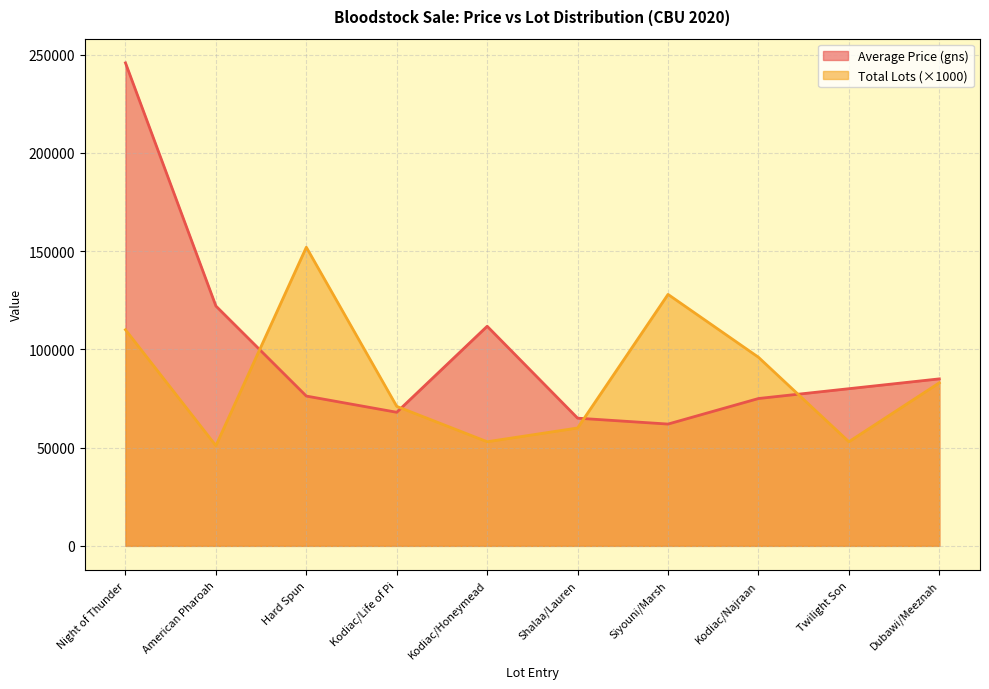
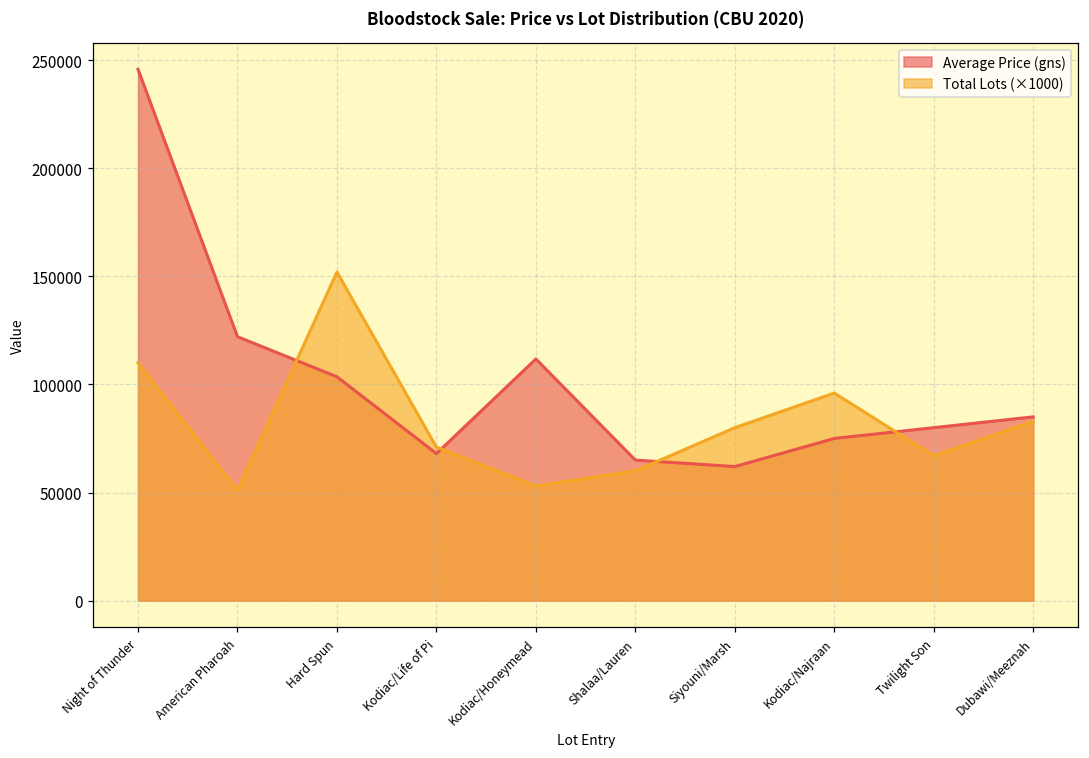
  {
    "Average Price (gns)": {
      "Night of Thunder": 246000,
      "American Pharoah": 122000,
-     "Hard Spun": 76000,
+     "Hard Spun": 104000,
      "Kodiac/Life of Pi": 68000,
      "Kodiac/Honeymead": 112000,
      "Shalaa/Lauren": 65000,
      "Siyouni/Marsh": 62000,
      "Kodiac/Najraan": 75000,
      "Twilight Son": 80000,
      "Dubawi/Meeznah": 85000
    },
    "Total Lots (×1000)": {
      "Night of Thunder": 110000,
      "American Pharoah": 51000,
      "Hard Spun": 152000,
      "Kodiac/Life of Pi": 71000,
      "Kodiac/Honeymead": 53000,
      "Shalaa/Lauren": 60000,
-     "Siyouni/Marsh": 128000,
+     "Siyouni/Marsh": 80000,
      "Kodiac/Najraan": 96000,
-     "Twilight Son": 53000,
+     "Twilight Son": 67000,
      "Dubawi/Meeznah": 83000
    }
  }
